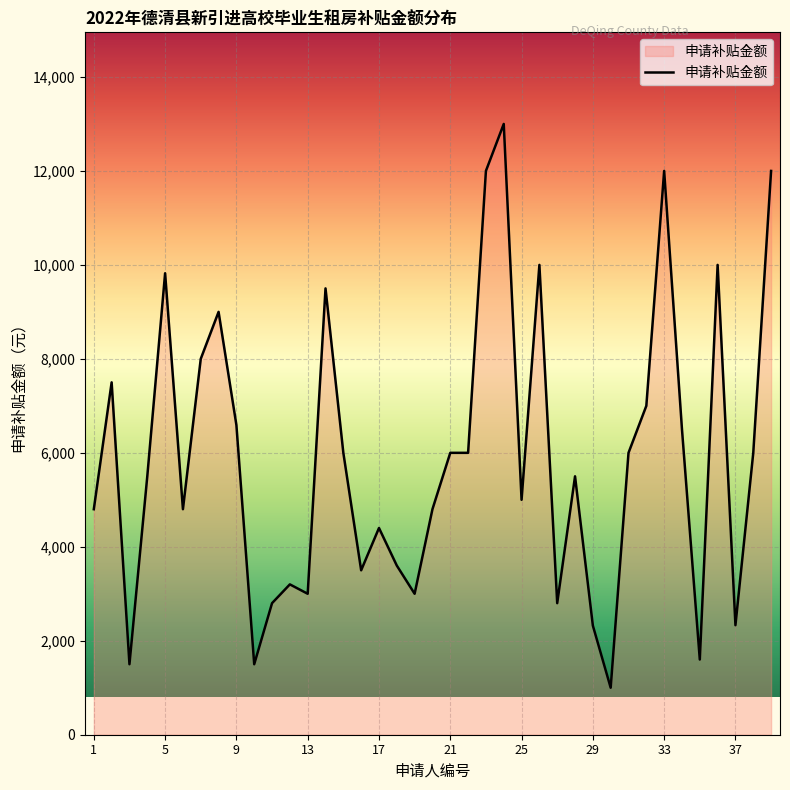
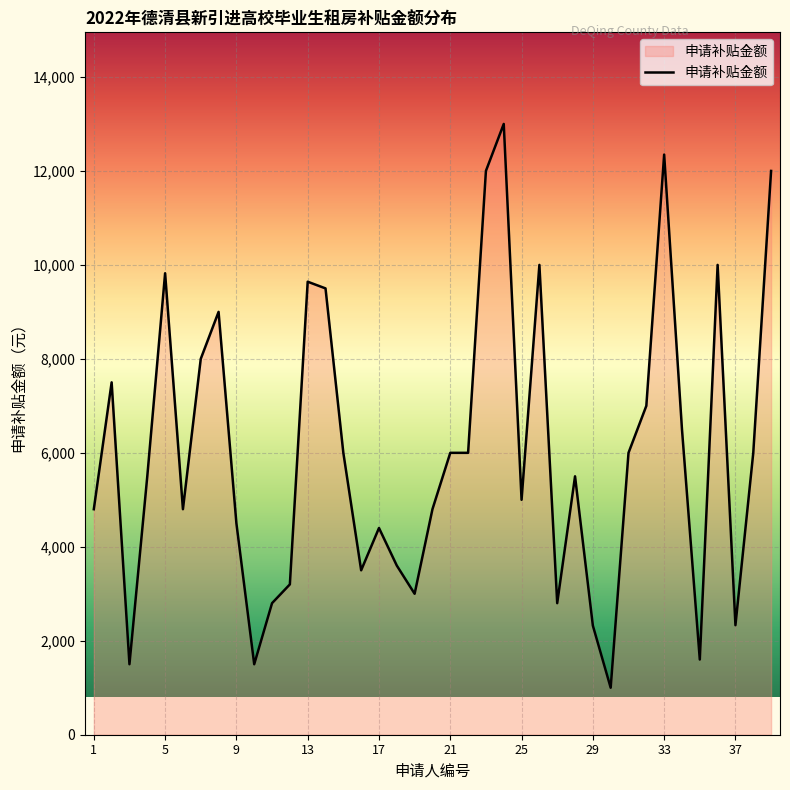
  {
    "1": "4,800",
    "5": "9,800",
-   "9": "6,600",
-   "13": "3,000",
+   "9": "4,500",
+   "13": "9,600",
    "17": "4,400",
    "21": "6,000",
    "25": "5,000",
    "29": "2,300",
-   "33": "12,000",
+   "33": "12,300",
    "37": "2,300"
  }
